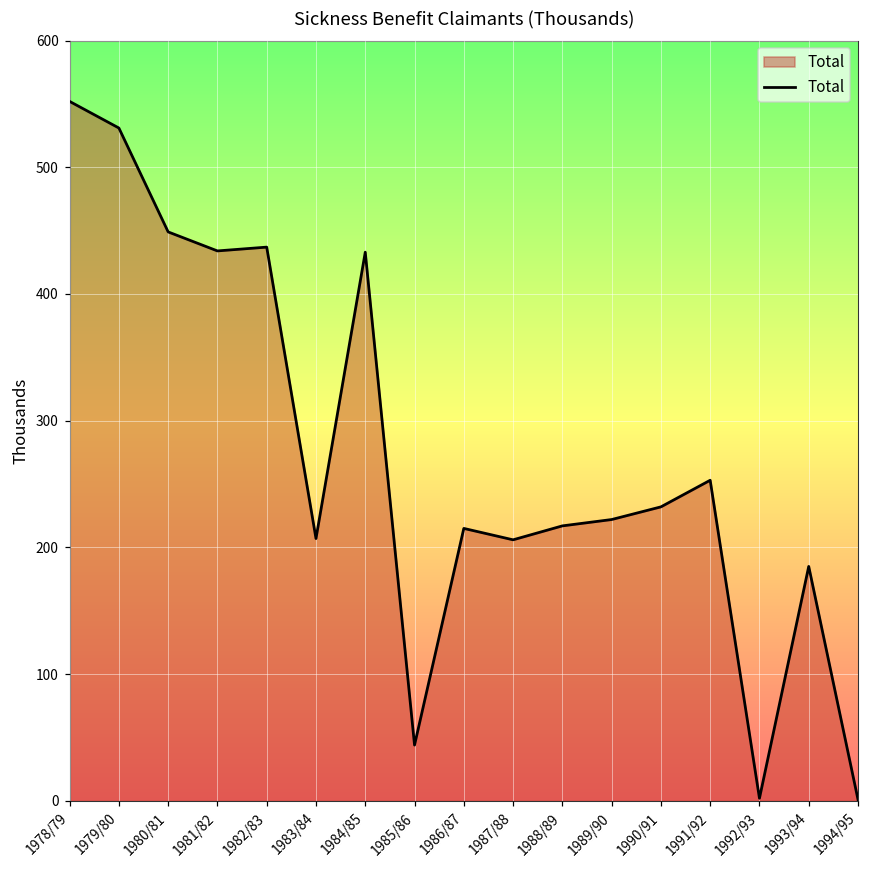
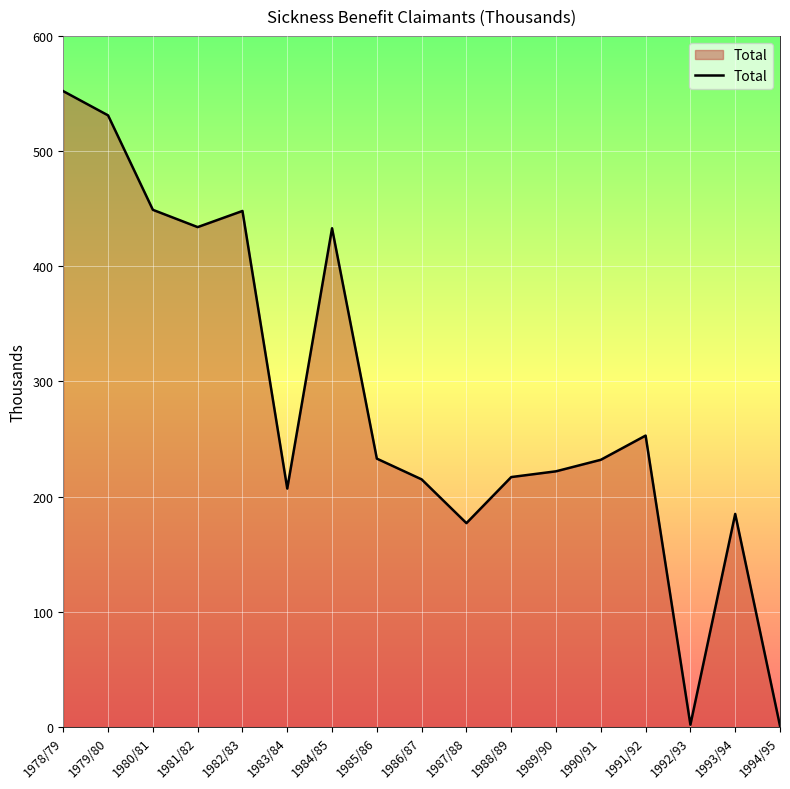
  {
    "1978/79": 552,
    "1979/80": 531,
    "1980/81": 449,
    "1981/82": 434,
-   "1982/83": 437,
+   "1982/83": 448,
    "1983/84": 207,
    "1984/85": 433,
-   "1985/86": 44,
+   "1985/86": 233,
    "1986/87": 215,
-   "1987/88": 206,
+   "1987/88": 177,
    "1988/89": 217,
    "1989/90": 222,
    "1990/91": 232,
    "1991/92": 253,
    "1992/93": 2,
    "1993/94": 185,
    "1994/95": 1
  }
